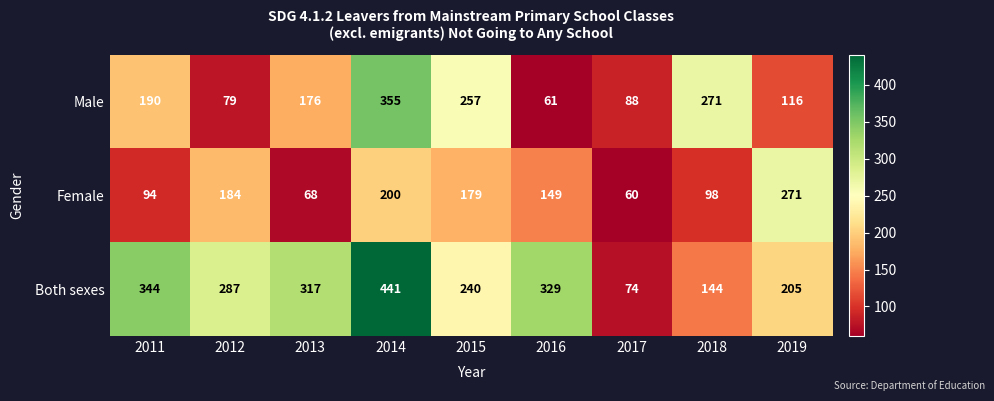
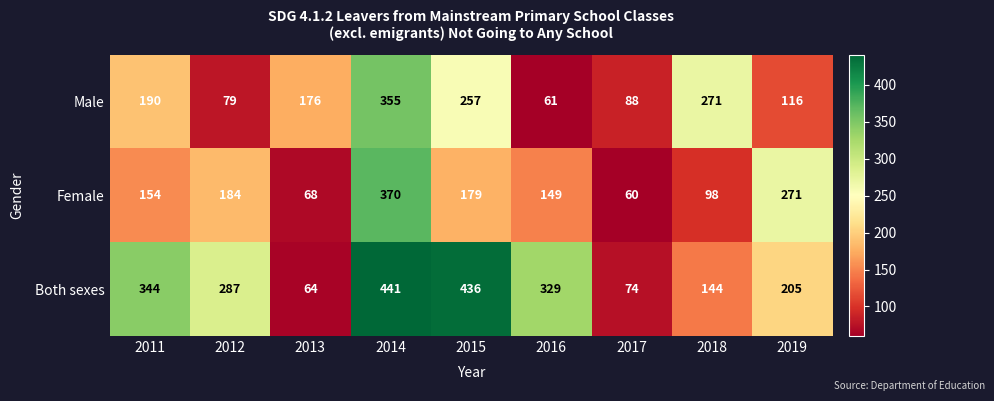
  {
    "Male": {
      "2011": 190,
      "2012": 79,
      "2013": 176,
      "2014": 355,
      "2015": 257,
      "2016": 61,
      "2017": 88,
      "2018": 271,
      "2019": 116
    },
    "Female": {
-     "2011": 94,
+     "2011": 154,
      "2012": 184,
      "2013": 68,
-     "2014": 200,
+     "2014": 370,
      "2015": 179,
      "2016": 149,
      "2017": 60,
      "2018": 98,
      "2019": 271
    },
    "Both sexes": {
      "2011": 344,
      "2012": 287,
-     "2013": 317,
+     "2013": 64,
      "2014": 441,
-     "2015": 240,
+     "2015": 436,
      "2016": 329,
      "2017": 74,
      "2018": 144,
      "2019": 205
    }
  }
